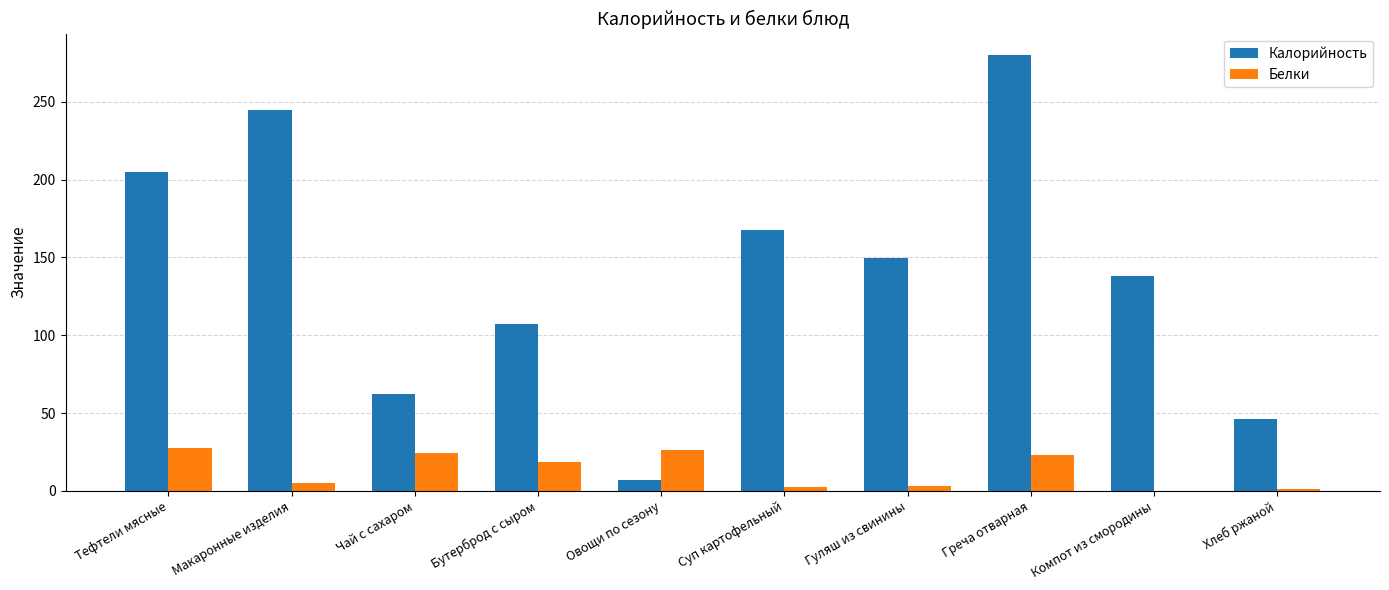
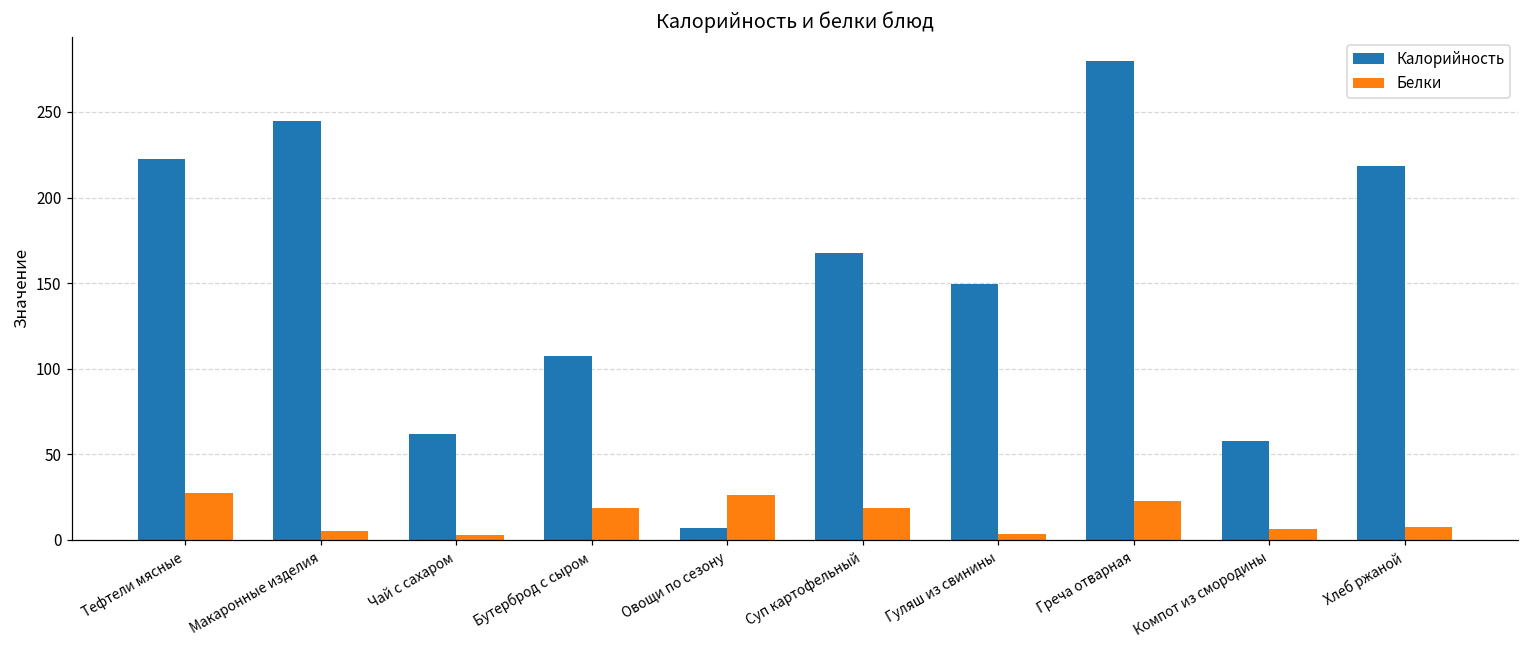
  {
    "Калорийность": {
-     "Тефтели мясные": 205,
+     "Тефтели мясные": 223,
      "Макаронные изделия": 245,
      "Чай с сахаром": 62,
      "Бутерброд с сыром": 108,
      "Овощи по сезону": 7,
      "Суп картофельный": 168,
      "Гуляш из свинины": 149,
      "Греча отварная": 280,
-     "Компот из смородины": 138,
-     "Хлеб ржаной": 46
+     "Компот из смородины": 58,
+     "Хлеб ржаной": 218
    },
    "Белки": {
      "Тефтели мясные": 27,
      "Макаронные изделия": 5,
-     "Чай с сахаром": 25,
+     "Чай с сахаром": 3,
      "Бутерброд с сыром": 19,
      "Овощи по сезону": 27,
-     "Суп картофельный": 3,
+     "Суп картофельный": 18,
      "Гуляш из свинины": 3,
      "Греча отварная": 23,
-     "Компот из смородины": 0,
-     "Хлеб ржаной": 1
+     "Компот из смородины": 7,
+     "Хлеб ржаной": 8
    }
  }
